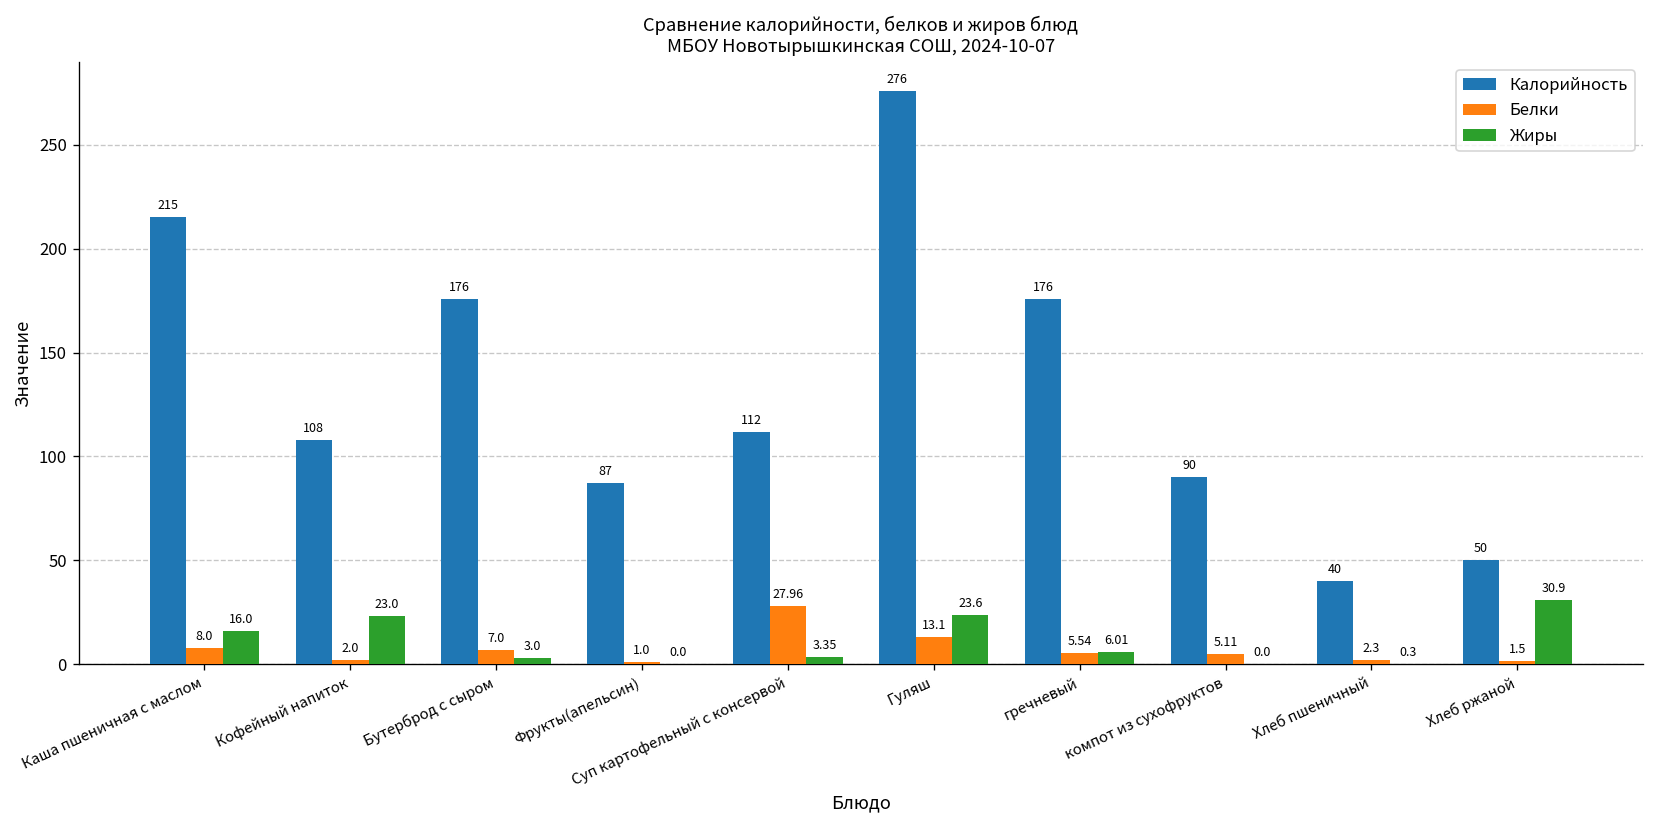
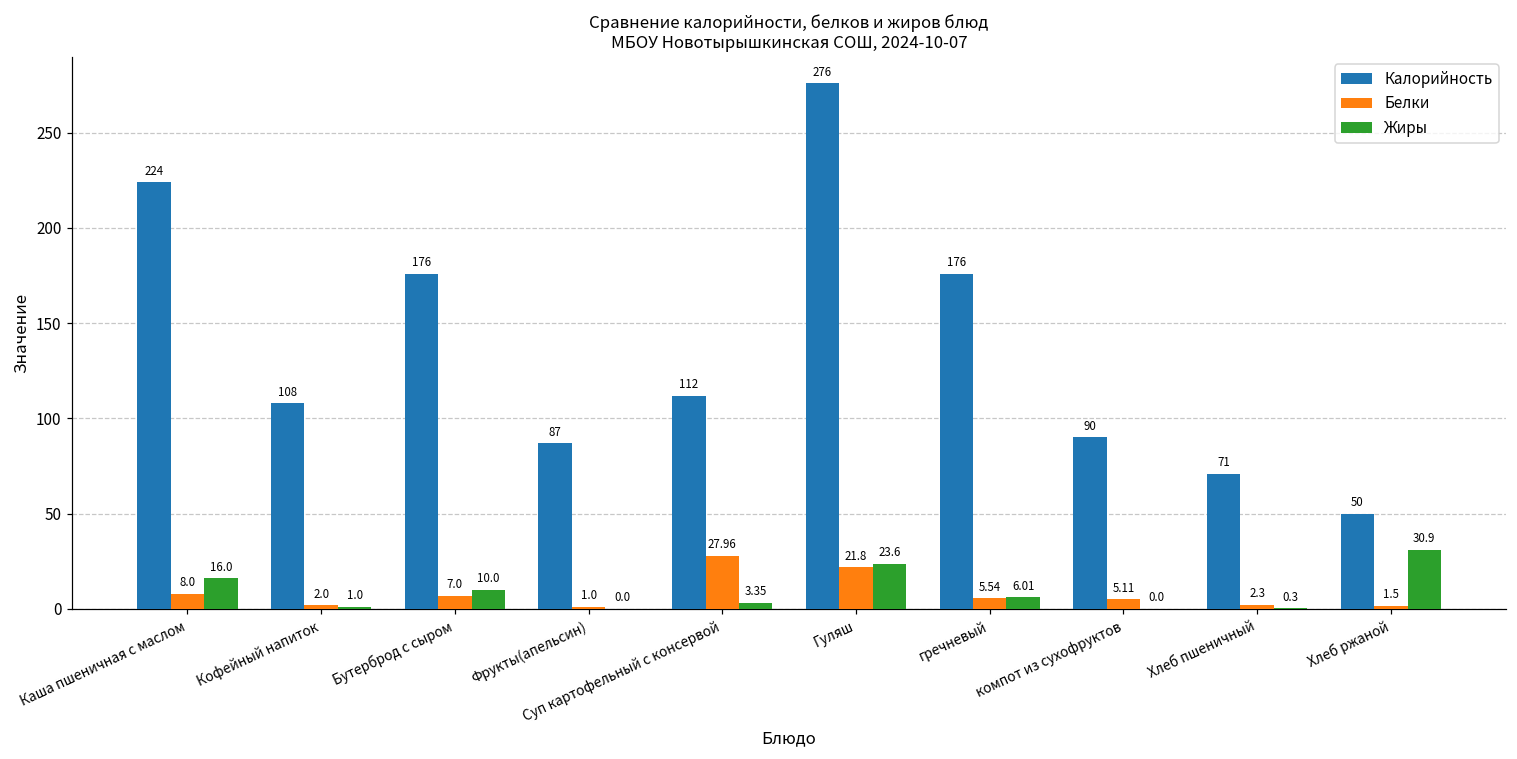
  {
    "Калорийность": {
-     "Каша пшеничная с маслом": 215,
+     "Каша пшеничная с маслом": 224,
      "Кофейный напиток": 108,
      "Бутерброд с сыром": 176,
      "Фрукты(апельсин)": 87,
      "Суп картофельный с консервой": 112,
      "Гуляш": 276,
      "гречневый": 176,
      "компот из сухофруктов": 90,
-     "Хлеб пшеничный": 40,
+     "Хлеб пшеничный": 71,
      "Хлеб ржаной": 50
    },
    "Белки": {
      "Каша пшеничная с маслом": 8.0,
      "Кофейный напиток": 2.0,
      "Бутерброд с сыром": 7.0,
      "Фрукты(апельсин)": 1.0,
      "Суп картофельный с консервой": 27.96,
-     "Гуляш": 13.1,
+     "Гуляш": 21.8,
      "гречневый": 5.54,
      "компот из сухофруктов": 5.11,
      "Хлеб пшеничный": 2.3,
      "Хлеб ржаной": 1.5
    },
    "Жиры": {
      "Каша пшеничная с маслом": 16.0,
-     "Кофейный напиток": 23.0,
-     "Бутерброд с сыром": 3.0,
+     "Кофейный напиток": 1.0,
+     "Бутерброд с сыром": 10.0,
      "Фрукты(апельсин)": 0.0,
      "Суп картофельный с консервой": 3.35,
      "Гуляш": 23.6,
      "гречневый": 6.01,
      "компот из сухофруктов": 0.0,
      "Хлеб пшеничный": 0.3,
      "Хлеб ржаной": 30.9
    }
  }
